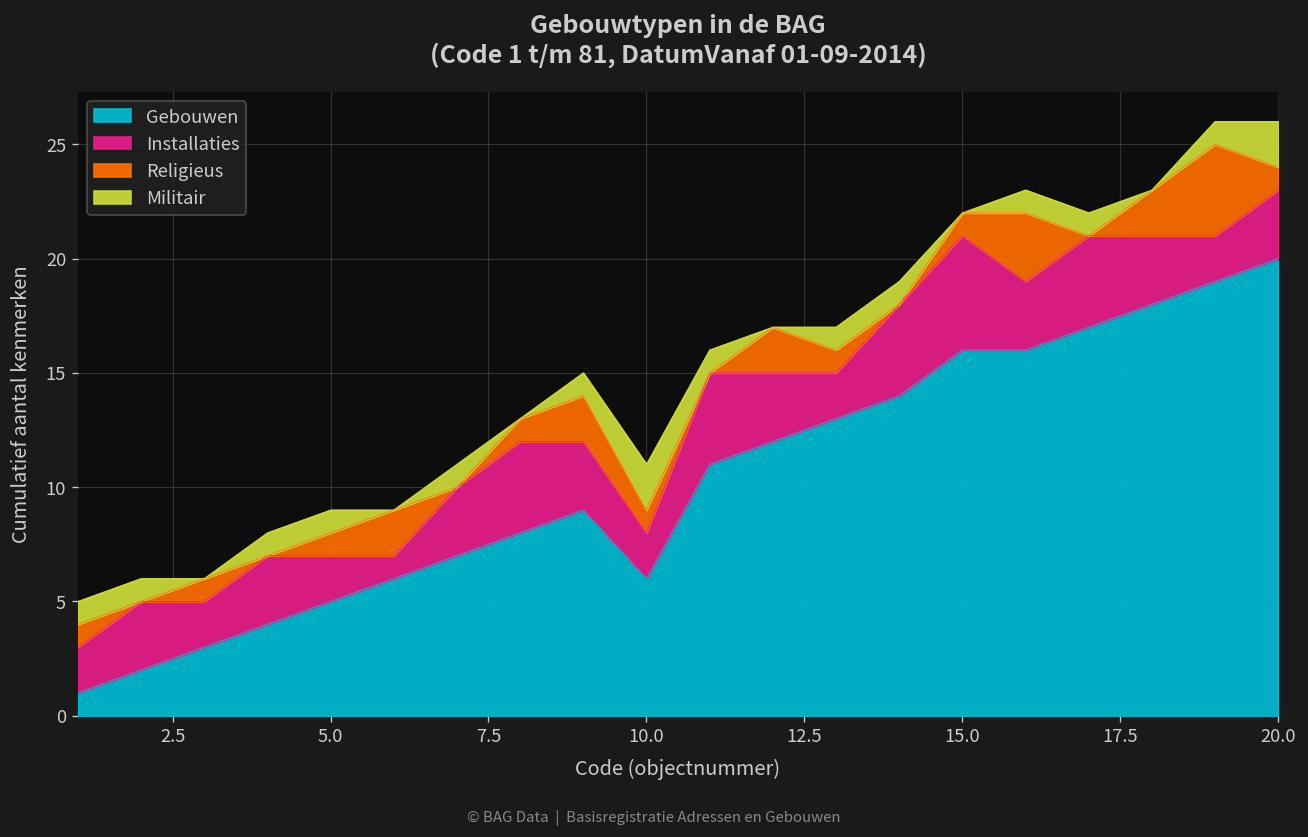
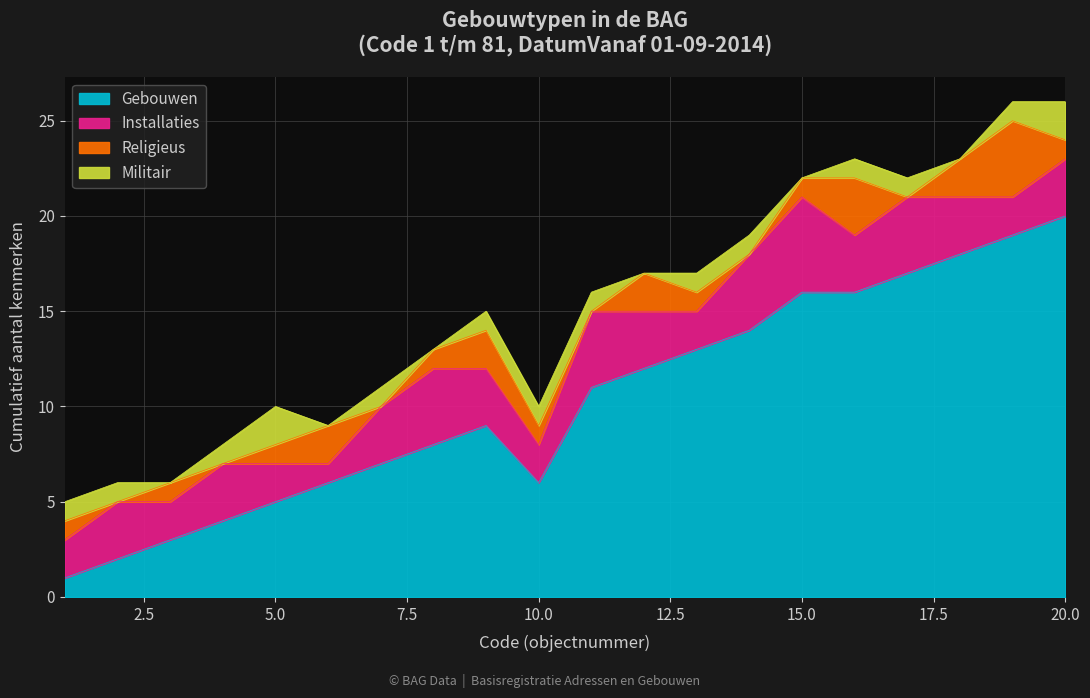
  {
    "Gebouwen": {
      "5.0": 5,
      "10.0": 6,
      "15.0": 16,
      "20.0": 20
    },
    "Installaties": {
      "5.0": 2,
      "10.0": 2,
      "15.0": 5,
      "20.0": 3
    },
    "Religieus": {
      "5.0": 1,
      "10.0": 1,
      "20.0": 1
    },
    "Militair": {
-     "5.0": 1,
-     "10.0": 2,
+     "5.0": 2,
+     "10.0": 1,
      "20.0": 2
    }
  }
